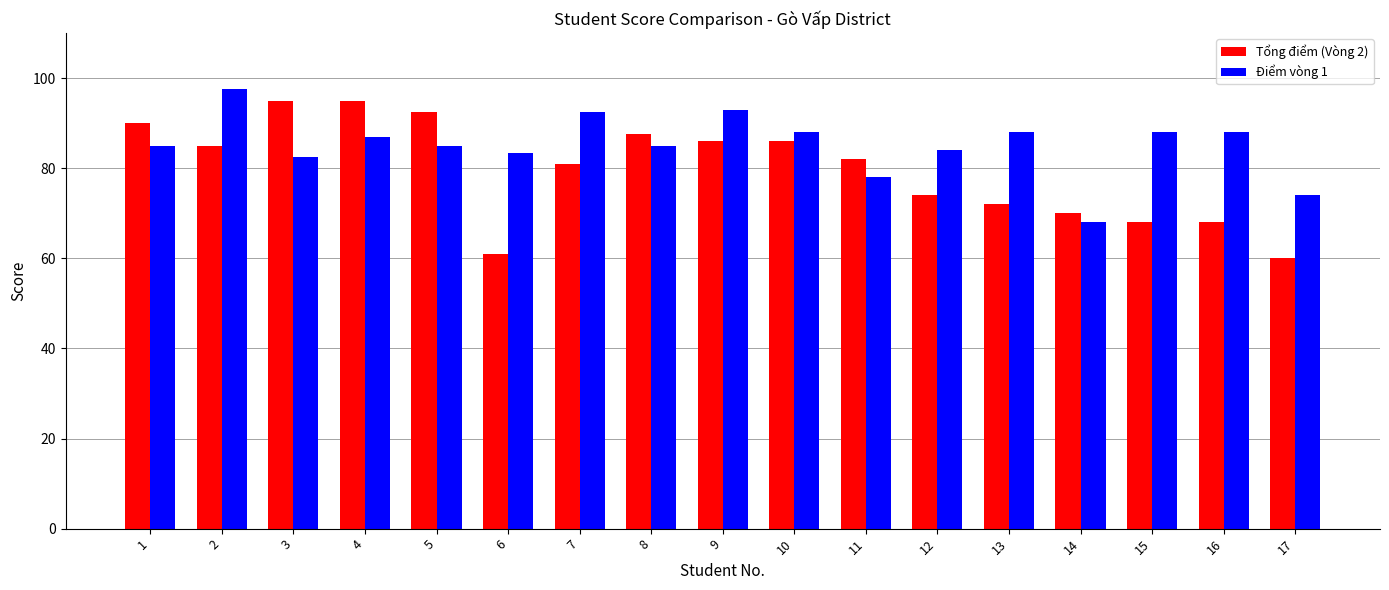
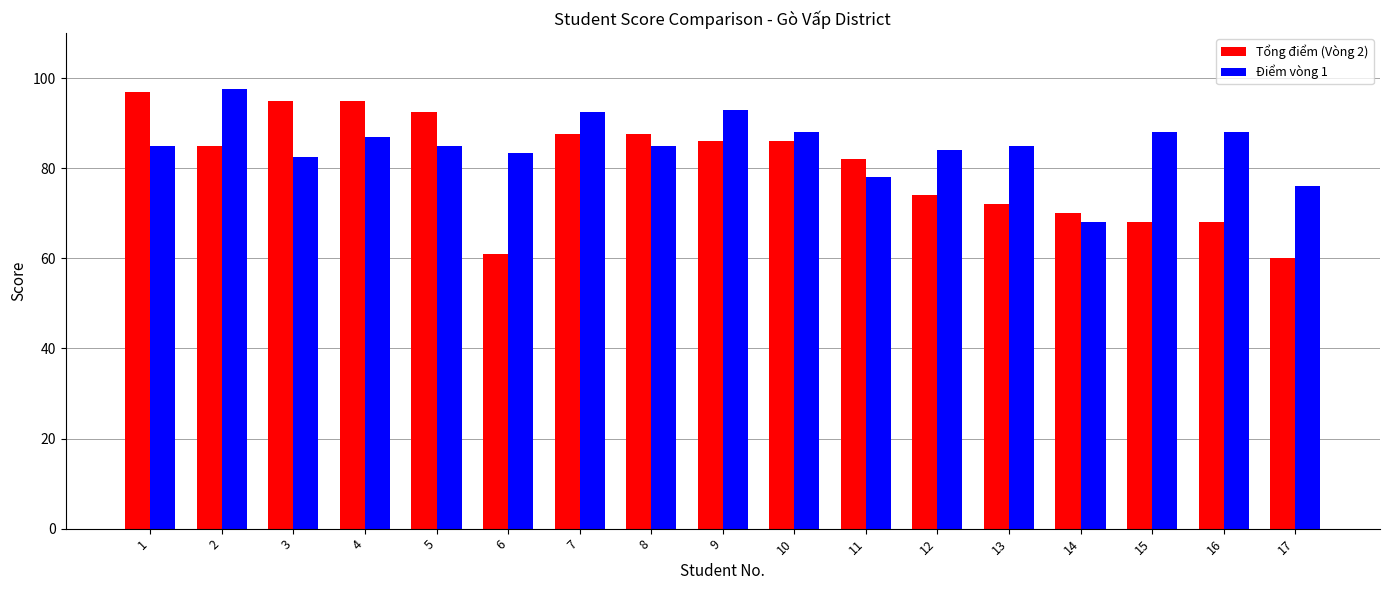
  {
    "Tổng điểm (Vòng 2)": {
-     "1": 90,
+     "1": 97,
      "2": 85,
      "3": 95,
      "4": 95,
      "5": 93,
      "6": 61,
-     "7": 81,
+     "7": 88,
      "8": 88,
      "9": 86,
      "10": 86,
      "11": 82,
      "12": 74,
      "13": 72,
      "14": 70,
      "15": 68,
      "16": 68,
      "17": 60
    },
    "Điểm vòng 1": {
      "1": 85,
      "2": 98,
      "3": 83,
      "4": 87,
      "5": 85,
      "6": 83,
      "7": 93,
      "8": 85,
      "9": 93,
      "10": 88,
      "11": 78,
      "12": 84,
-     "13": 88,
+     "13": 85,
      "14": 68,
      "15": 88,
      "16": 88,
-     "17": 74
+     "17": 76
    }
  }
